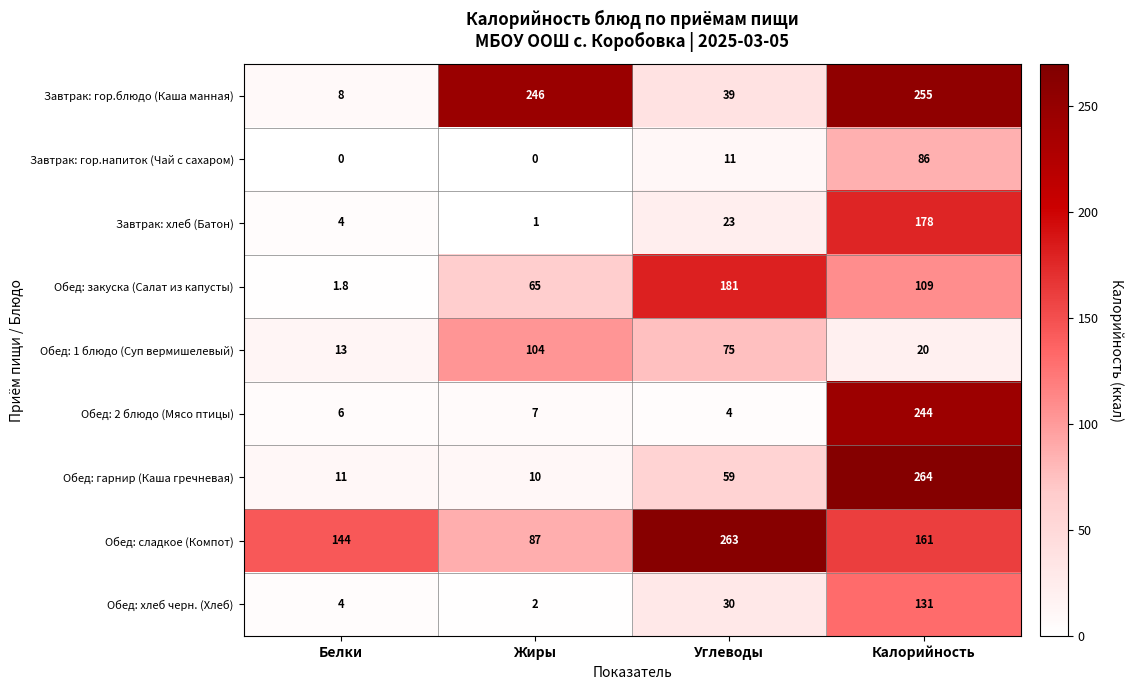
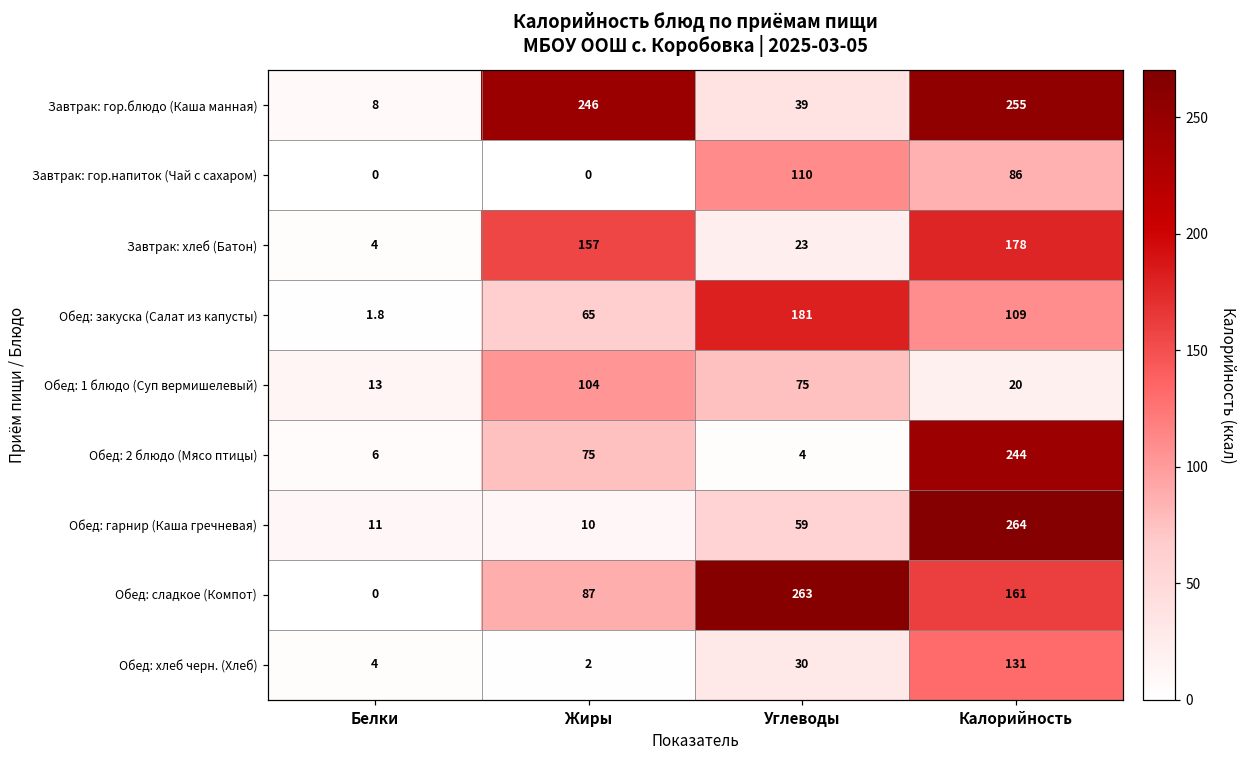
  {
    "Завтрак: гор.блюдо (Каша манная)": {
      "Белки": 8,
      "Жиры": 246,
      "Углеводы": 39,
      "Калорийность": 255
    },
    "Завтрак: гор.напиток (Чай с сахаром)": {
      "Белки": 0,
      "Жиры": 0,
-     "Углеводы": 11,
+     "Углеводы": 110,
      "Калорийность": 86
    },
    "Завтрак: хлеб (Батон)": {
      "Белки": 4,
-     "Жиры": 1,
+     "Жиры": 157,
      "Углеводы": 23,
      "Калорийность": 178
    },
    "Обед: закуска (Салат из капусты)": {
      "Белки": 1.8,
      "Жиры": 65,
      "Углеводы": 181,
      "Калорийность": 109
    },
    "Обед: 1 блюдо (Суп вермишелевый)": {
      "Белки": 13,
      "Жиры": 104,
      "Углеводы": 75,
      "Калорийность": 20
    },
    "Обед: 2 блюдо (Мясо птицы)": {
      "Белки": 6,
-     "Жиры": 7,
+     "Жиры": 75,
      "Углеводы": 4,
      "Калорийность": 244
    },
    "Обед: гарнир (Каша гречневая)": {
      "Белки": 11,
      "Жиры": 10,
      "Углеводы": 59,
      "Калорийность": 264
    },
    "Обед: сладкое (Компот)": {
-     "Белки": 144,
+     "Белки": 0,
      "Жиры": 87,
      "Углеводы": 263,
      "Калорийность": 161
    },
    "Обед: хлеб черн. (Хлеб)": {
      "Белки": 4,
      "Жиры": 2,
      "Углеводы": 30,
      "Калорийность": 131
    }
  }
